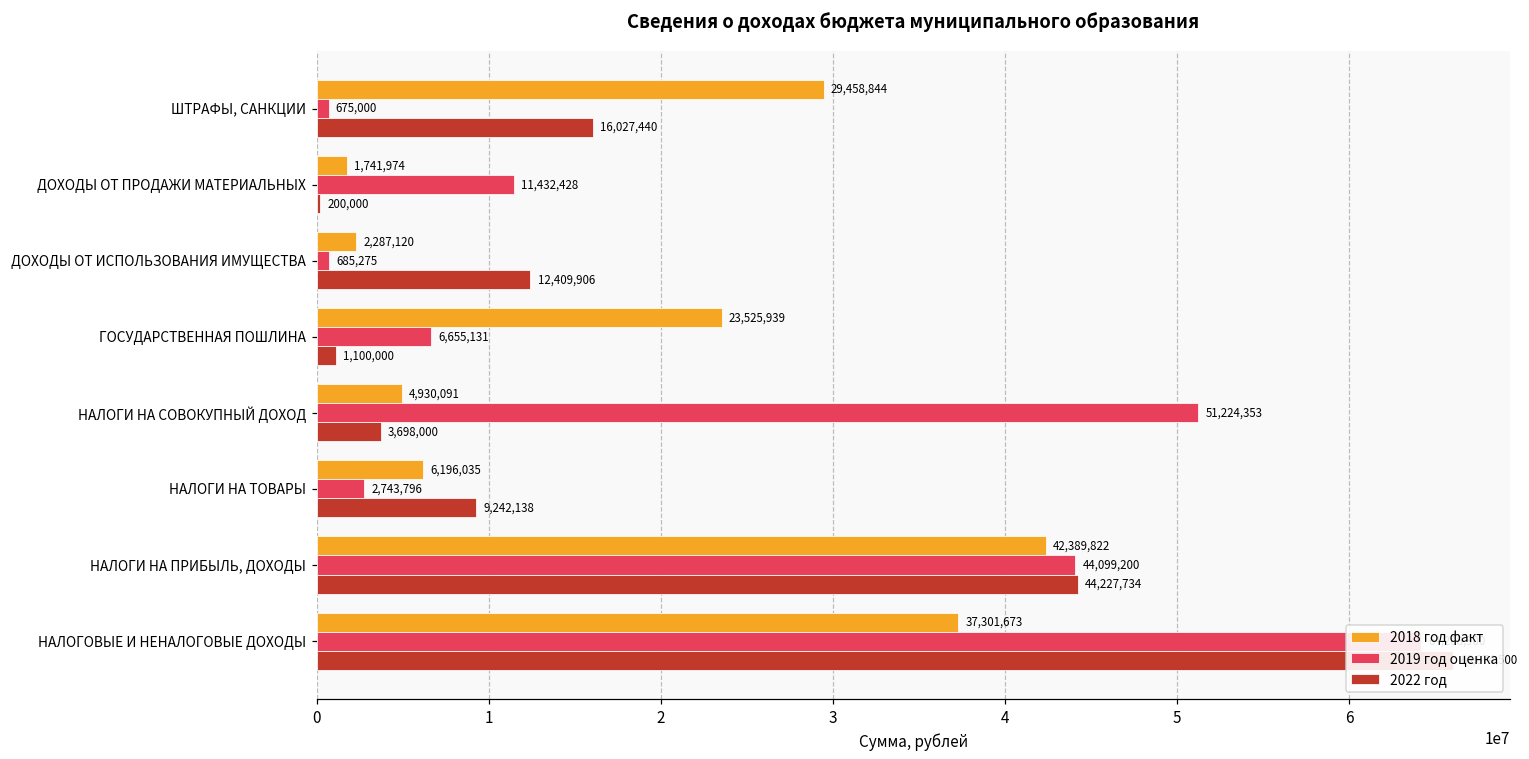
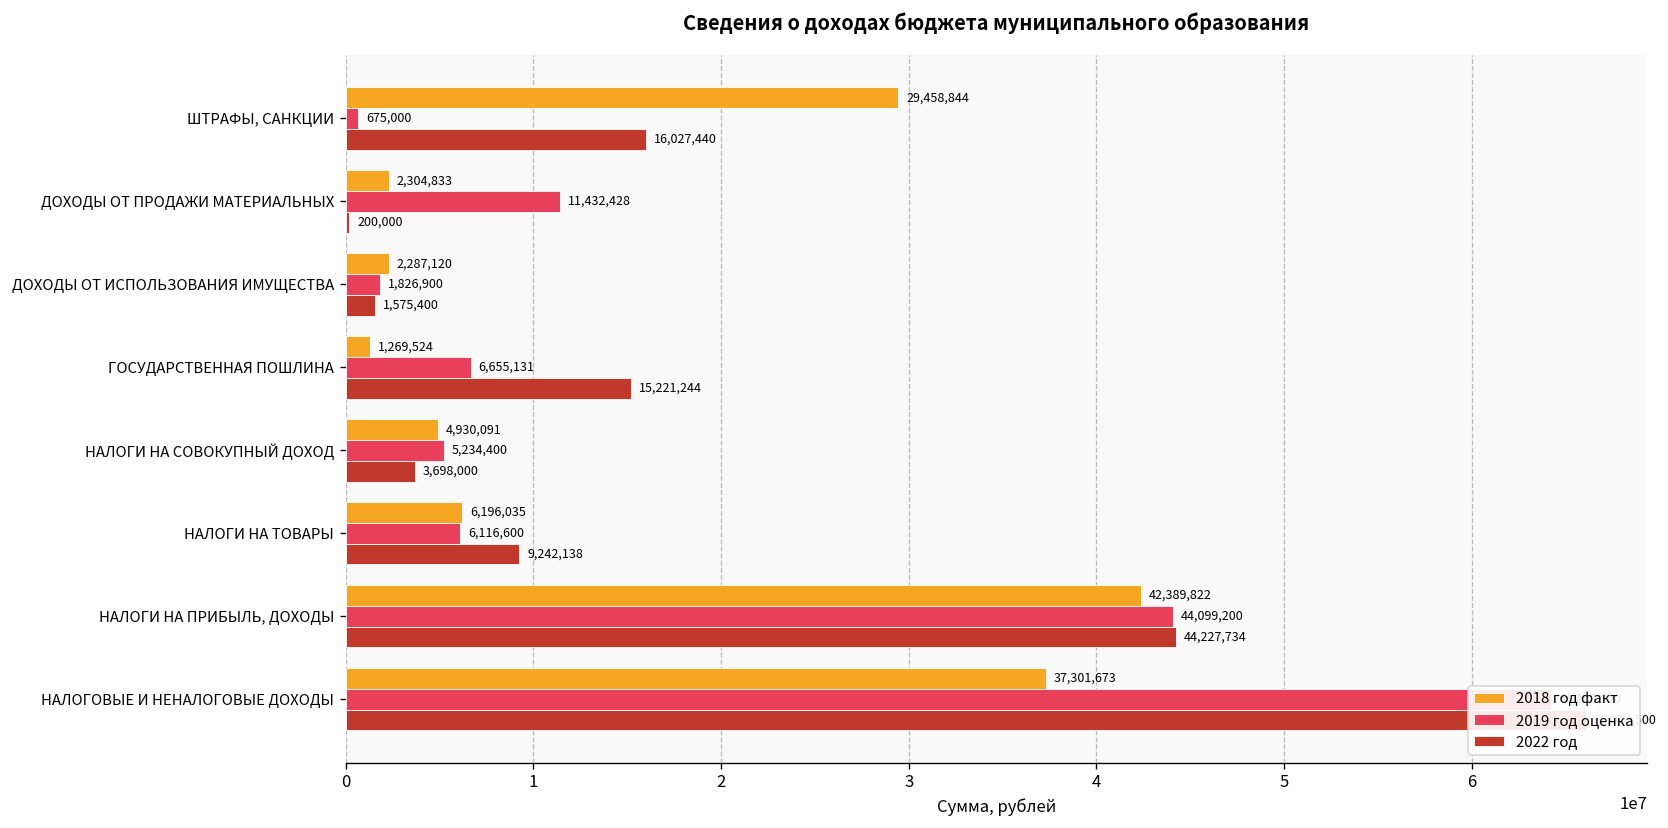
  {
    "2018 год факт": {
      "ШТРАФЫ, САНКЦИИ": "29,458,844",
-     "ДОХОДЫ ОТ ПРОДАЖИ МАТЕРИАЛЬНЫХ": "1,741,974",
+     "ДОХОДЫ ОТ ПРОДАЖИ МАТЕРИАЛЬНЫХ": "2,304,833",
      "ДОХОДЫ ОТ ИСПОЛЬЗОВАНИЯ ИМУЩЕСТВА": "2,287,120",
-     "ГОСУДАРСТВЕННАЯ ПОШЛИНА": "23,525,939",
+     "ГОСУДАРСТВЕННАЯ ПОШЛИНА": "1,269,524",
      "НАЛОГИ НА СОВОКУПНЫЙ ДОХОД": "4,930,091",
      "НАЛОГИ НА ТОВАРЫ": "6,196,035",
      "НАЛОГИ НА ПРИБЫЛЬ, ДОХОДЫ": "42,389,822",
      "НАЛОГОВЫЕ И НЕНАЛОГОВЫЕ ДОХОДЫ": "37,301,673"
    },
    "2019 год оценка": {
      "ШТРАФЫ, САНКЦИИ": "675,000",
      "ДОХОДЫ ОТ ПРОДАЖИ МАТЕРИАЛЬНЫХ": "11,432,428",
-     "ДОХОДЫ ОТ ИСПОЛЬЗОВАНИЯ ИМУЩЕСТВА": "685,275",
+     "ДОХОДЫ ОТ ИСПОЛЬЗОВАНИЯ ИМУЩЕСТВА": "1,826,900",
      "ГОСУДАРСТВЕННАЯ ПОШЛИНА": "6,655,131",
-     "НАЛОГИ НА СОВОКУПНЫЙ ДОХОД": "51,224,353",
-     "НАЛОГИ НА ТОВАРЫ": "2,743,796",
+     "НАЛОГИ НА СОВОКУПНЫЙ ДОХОД": "5,234,400",
+     "НАЛОГИ НА ТОВАРЫ": "6,116,600",
      "НАЛОГИ НА ПРИБЫЛЬ, ДОХОДЫ": "44,099,200"
    },
    "2022 год": {
      "ШТРАФЫ, САНКЦИИ": "16,027,440",
      "ДОХОДЫ ОТ ПРОДАЖИ МАТЕРИАЛЬНЫХ": "200,000",
-     "ДОХОДЫ ОТ ИСПОЛЬЗОВАНИЯ ИМУЩЕСТВА": "12,409,906",
-     "ГОСУДАРСТВЕННАЯ ПОШЛИНА": "1,100,000",
+     "ДОХОДЫ ОТ ИСПОЛЬЗОВАНИЯ ИМУЩЕСТВА": "1,575,400",
+     "ГОСУДАРСТВЕННАЯ ПОШЛИНА": "15,221,244",
      "НАЛОГИ НА СОВОКУПНЫЙ ДОХОД": "3,698,000",
      "НАЛОГИ НА ТОВАРЫ": "9,242,138",
      "НАЛОГИ НА ПРИБЫЛЬ, ДОХОДЫ": "44,227,734"
    }
  }
